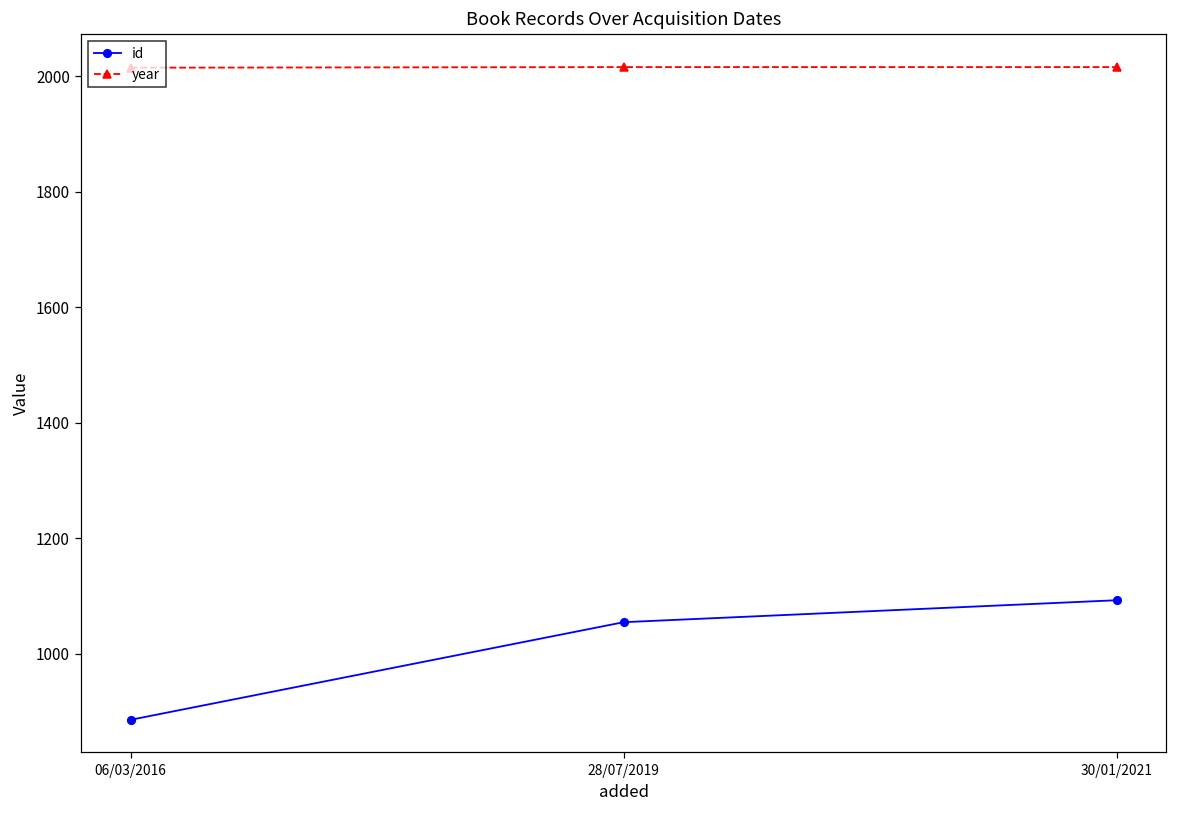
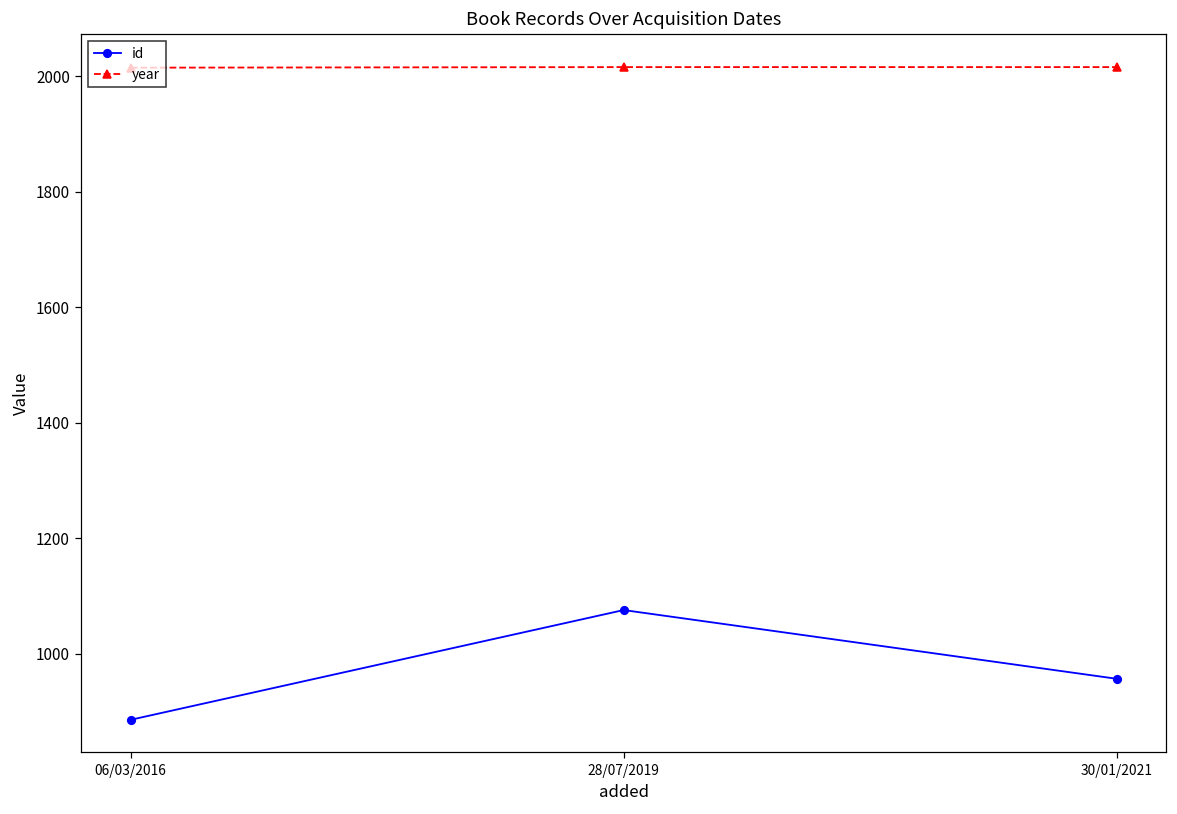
  {
    "id": {
      "06/03/2016": 890,
-     "28/07/2019": 1060,
-     "30/01/2021": 1090
+     "28/07/2019": 1080,
+     "30/01/2021": 960
    },
    "year": {
      "28/07/2019": 2020,
      "30/01/2021": 2020
    }
  }
